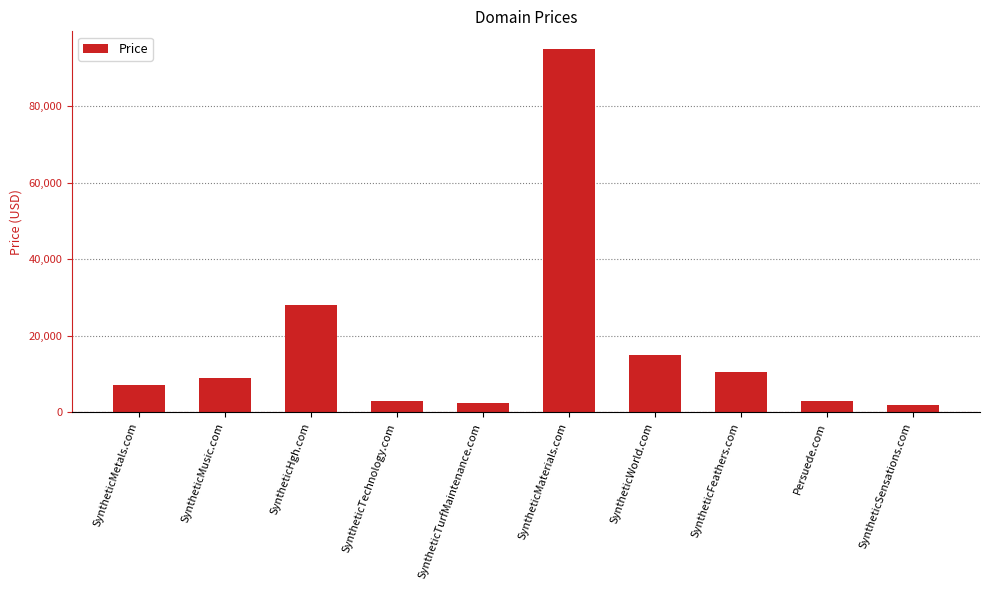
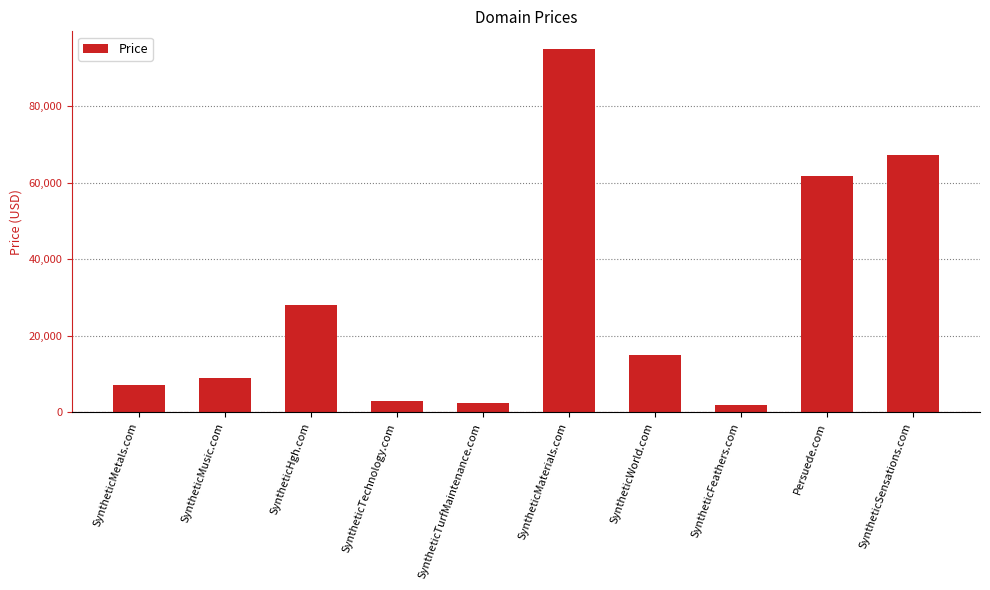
  {
    "SyntheticMetals.com": "7,000",
    "SyntheticMusic.com": "9,000",
    "SyntheticHgh.com": "28,000",
    "SyntheticTechnology.com": "3,000",
    "SyntheticTurfMaintenance.com": "2,000",
    "SyntheticMaterials.com": "95,000",
    "SyntheticWorld.com": "15,000",
-   "SyntheticFeathers.com": "10,000",
-   "Persuede.com": "3,000",
-   "SyntheticSensations.com": "2,000"
+   "SyntheticFeathers.com": "2,000",
+   "Persuede.com": "62,000",
+   "SyntheticSensations.com": "67,000"
  }
